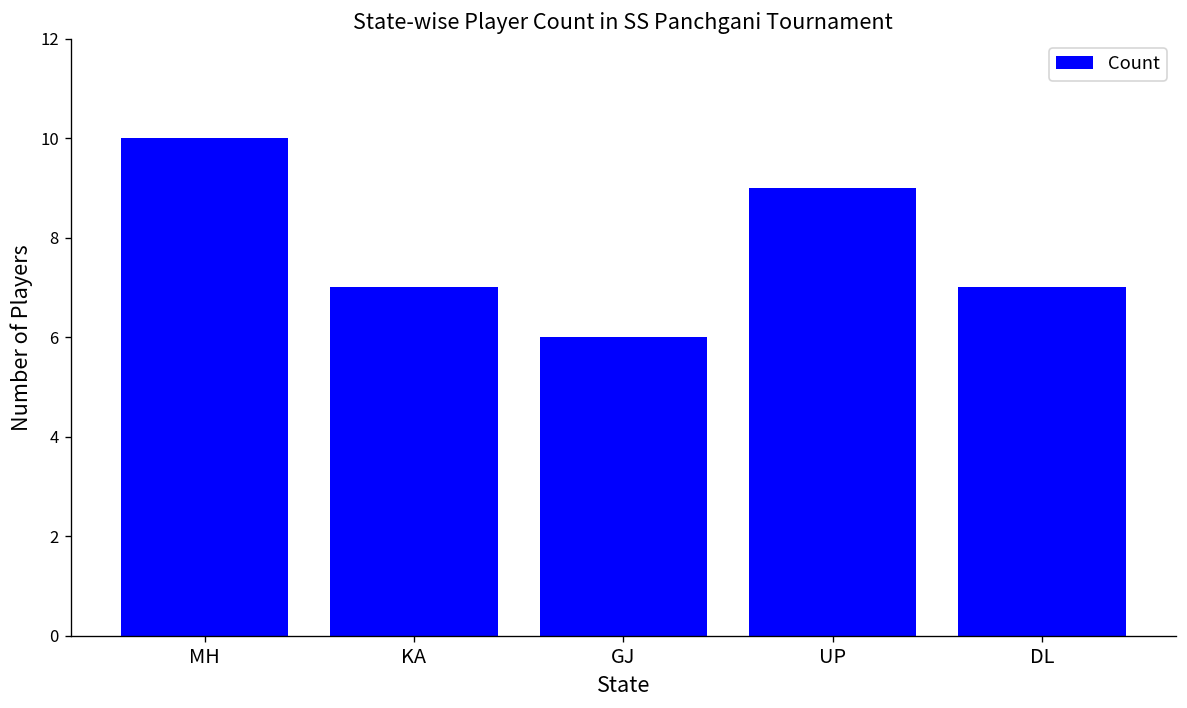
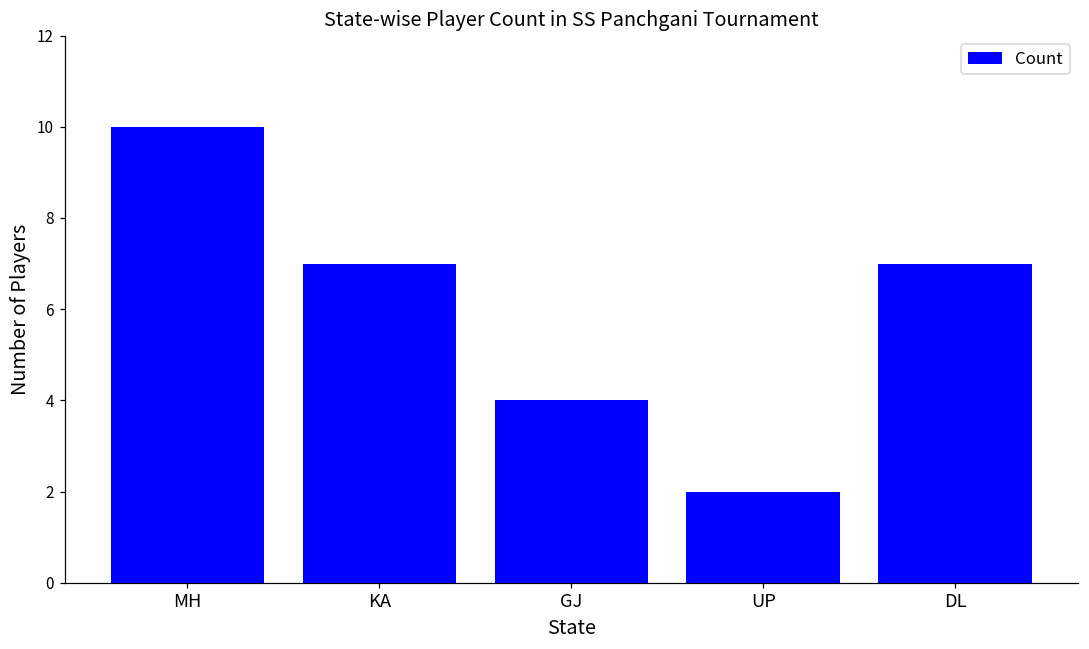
  {
    "MH": 10,
    "KA": 7,
-   "GJ": 6,
-   "UP": 9,
+   "GJ": 4,
+   "UP": 2,
    "DL": 7
  }
